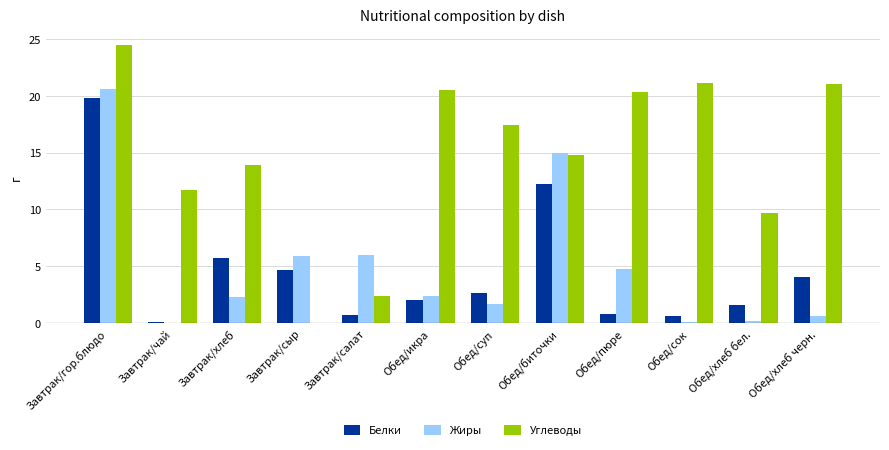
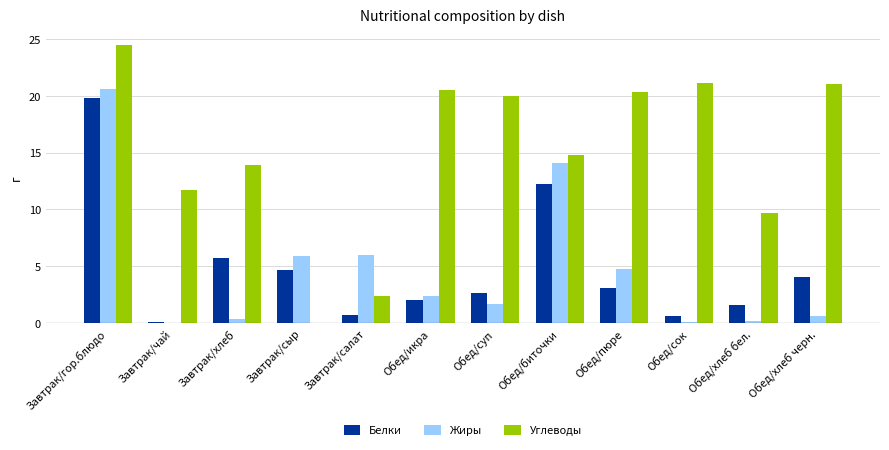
  {
    "Белки": {
      "Завтрак/гор.блюдо": 19.8,
      "Завтрак/хлеб": 5.7,
      "Завтрак/сыр": 4.6,
      "Завтрак/салат": 0.8,
      "Обед/икра": 2.0,
      "Обед/суп": 2.7,
      "Обед/биточки": 12.3,
-     "Обед/пюре": 0.8,
+     "Обед/пюре": 3.1,
      "Обед/сок": 0.7,
      "Обед/хлеб бел.": 1.6,
      "Обед/хлеб черн.": 4.1
    },
    "Жиры": {
      "Завтрак/гор.блюдо": 20.6,
-     "Завтрак/хлеб": 2.3,
+     "Завтрак/хлеб": 0.4,
      "Завтрак/сыр": 5.9,
      "Завтрак/салат": 6.0,
      "Обед/икра": 2.4,
      "Обед/суп": 1.7,
-     "Обед/биточки": 15.0,
+     "Обед/биточки": 14.1,
      "Обед/пюре": 4.8,
      "Обед/хлеб черн.": 0.6
    },
    "Углеводы": {
      "Завтрак/гор.блюдо": 24.5,
      "Завтрак/чай": 11.7,
      "Завтрак/хлеб": 13.9,
      "Завтрак/сыр": 0.0,
      "Завтрак/салат": 2.3,
      "Обед/икра": 20.6,
-     "Обед/суп": 17.4,
+     "Обед/суп": 20.0,
      "Обед/биточки": 14.8,
      "Обед/пюре": 20.3,
      "Обед/сок": 21.1,
      "Обед/хлеб бел.": 9.7,
      "Обед/хлеб черн.": 21.0
    }
  }
